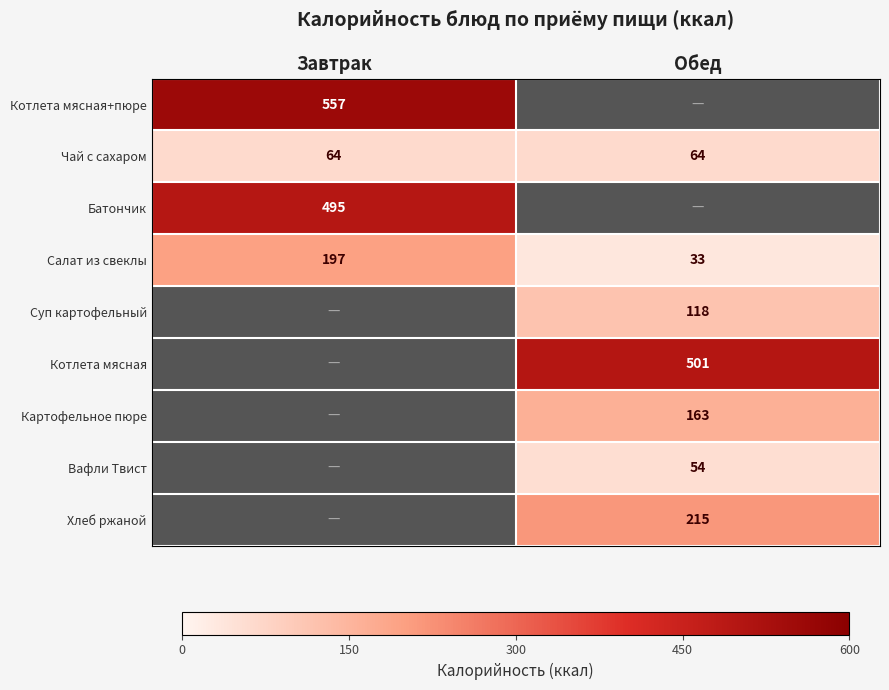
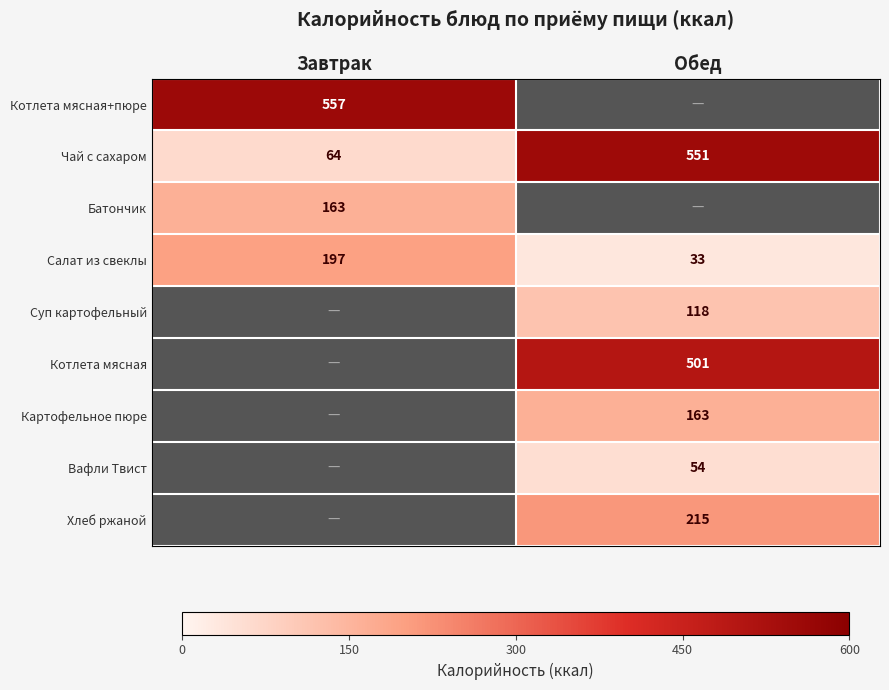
  {
    "Котлета мясная+пюре": {
      "Завтрак": 557
    },
    "Чай с сахаром": {
      "Завтрак": 64,
-     "Обед": 64
+     "Обед": 551
    },
    "Батончик": {
-     "Завтрак": 495
+     "Завтрак": 163
    },
    "Салат из свеклы": {
      "Завтрак": 197,
      "Обед": 33
    },
    "Суп картофельный": {
      "Обед": 118
    },
    "Котлета мясная": {
      "Обед": 501
    },
    "Картофельное пюре": {
      "Обед": 163
    },
    "Вафли Твист": {
      "Обед": 54
    },
    "Хлеб ржаной": {
      "Обед": 215
    }
  }
